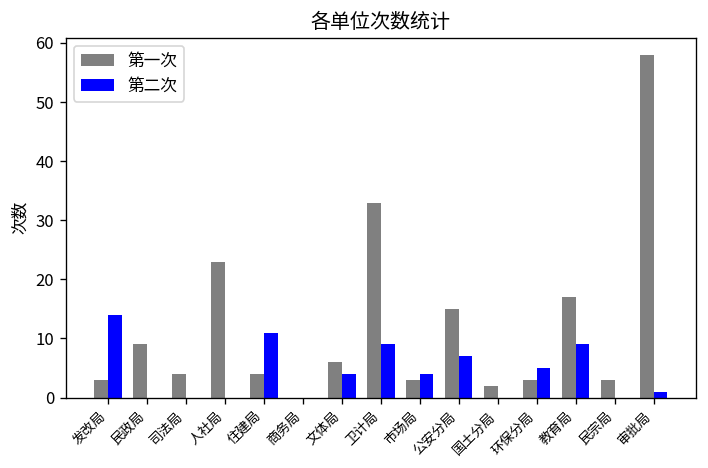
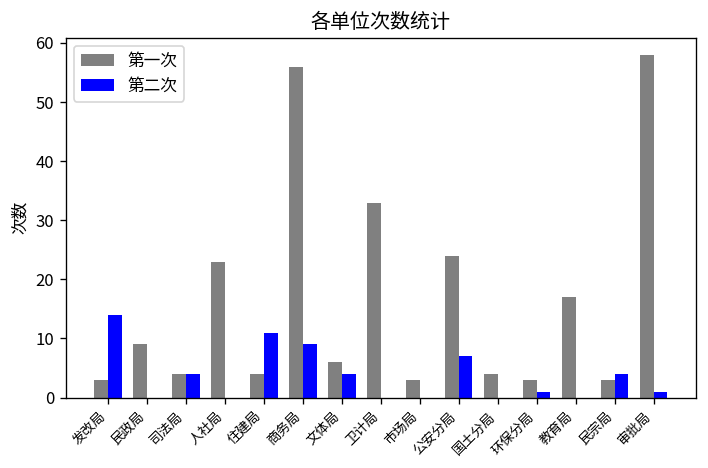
  {
    "第一次": {
      "发改局": 3,
      "民政局": 9,
      "司法局": 4,
      "人社局": 23,
      "住建局": 4,
-     "商务局": 0,
+     "商务局": 56,
      "文体局": 6,
      "卫计局": 33,
      "市场局": 3,
-     "公安分局": 15,
-     "国土分局": 2,
+     "公安分局": 24,
+     "国土分局": 4,
      "环保分局": 3,
      "教育局": 17,
      "民宗局": 3,
      "审批局": 58
    },
    "第二次": {
      "发改局": 14,
      "民政局": 0,
-     "司法局": 0,
+     "司法局": 4,
      "人社局": 0,
      "住建局": 11,
-     "商务局": 0,
+     "商务局": 9,
      "文体局": 4,
-     "卫计局": 9,
-     "市场局": 4,
+     "卫计局": 0,
+     "市场局": 0,
      "公安分局": 7,
      "国土分局": 0,
-     "环保分局": 5,
-     "教育局": 9,
-     "民宗局": 0,
+     "环保分局": 1,
+     "教育局": 0,
+     "民宗局": 4,
      "审批局": 1
    }
  }
